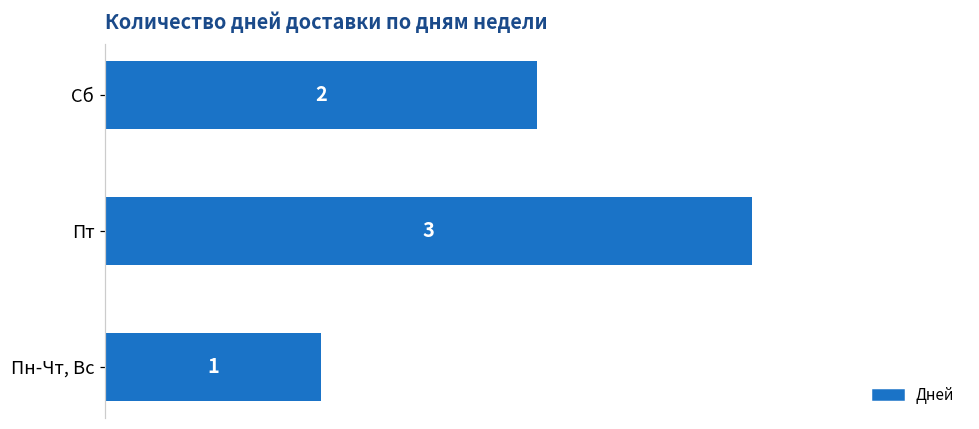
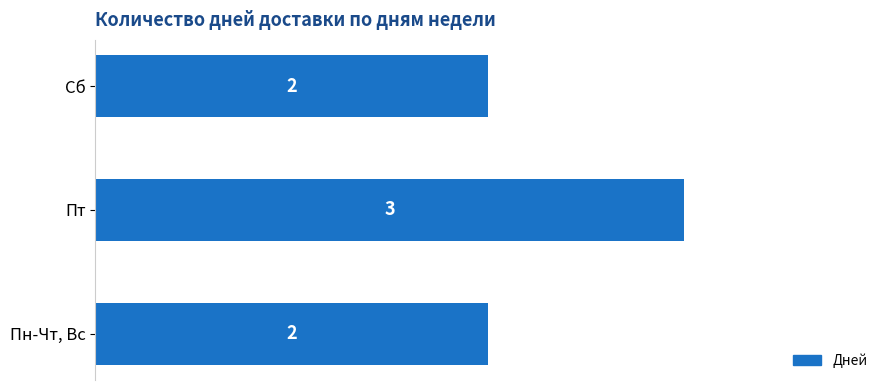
  {
    "Сб": 2,
    "Пт": 3,
-   "Пн-Чт, Вс": 1
+   "Пн-Чт, Вс": 2
  }
